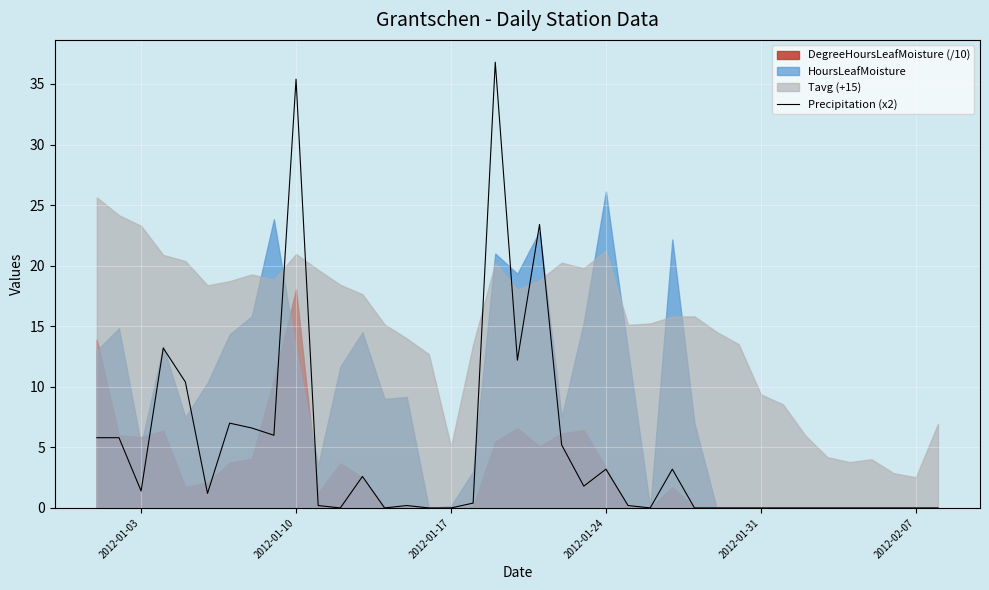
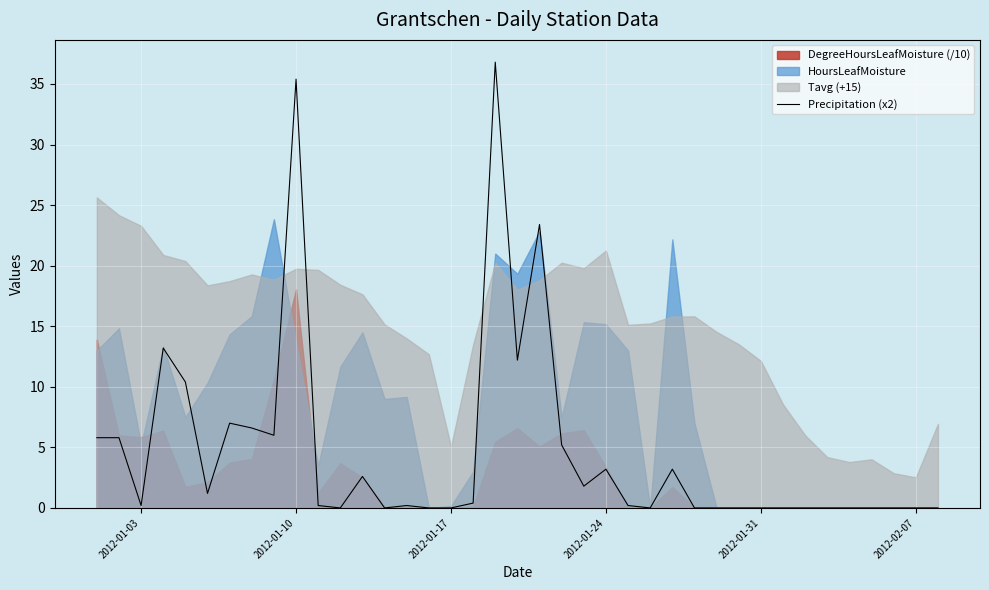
  {
    "Precipitation (x2)": {
-     "2012-01-03": 1.4,
+     "2012-01-03": 0.2,
      "2012-01-10": 35.4
    },
    "DegreeHoursLeafMoisture (/10)": {
      "2012-01-03": 5.9,
      "2012-01-10": 18.1
    },
    "HoursLeafMoisture": {
      "2012-01-03": 5.2,
-     "2012-01-10": 13.0,
-     "2012-01-24": 26.1
+     "2012-01-10": 13.7,
+     "2012-01-24": 15.2
    },
    "Tavg (+15)": {
      "2012-01-03": 23.3,
-     "2012-01-10": 21.0,
+     "2012-01-10": 19.7,
      "2012-01-17": 5.1,
      "2012-01-24": 21.3,
-     "2012-01-31": 9.4,
+     "2012-01-31": 12.1,
      "2012-02-07": 2.5
    }
  }
